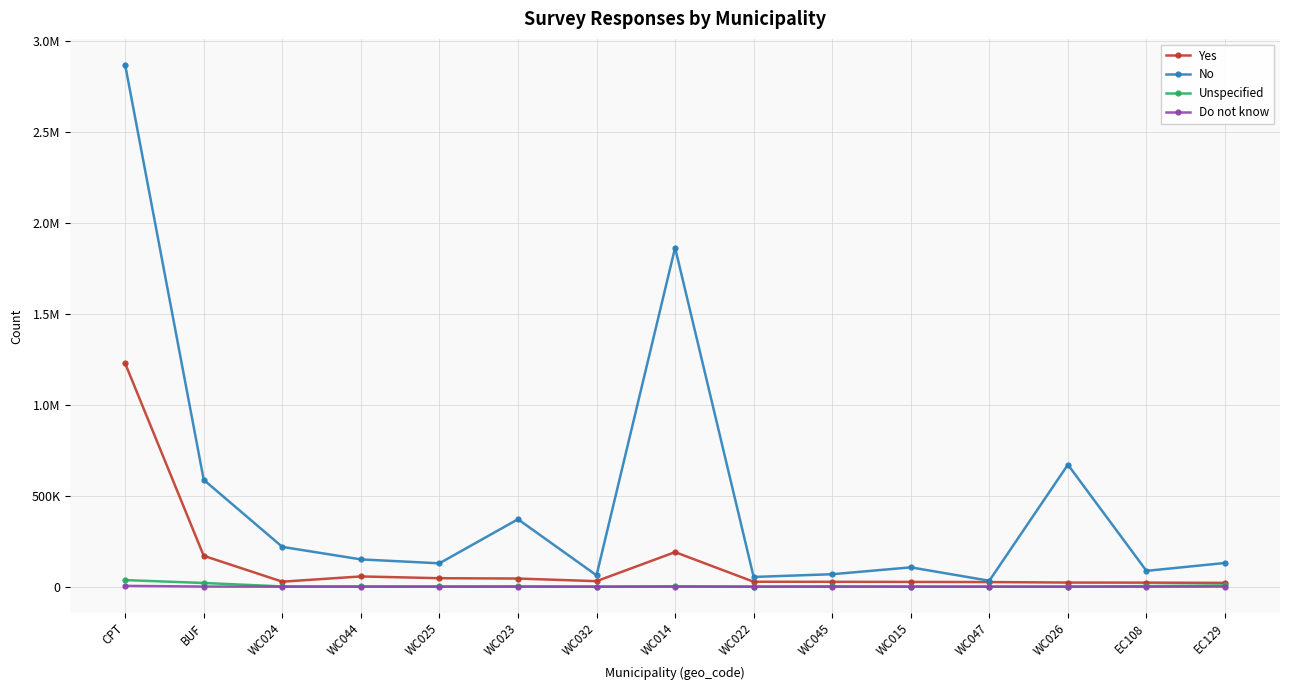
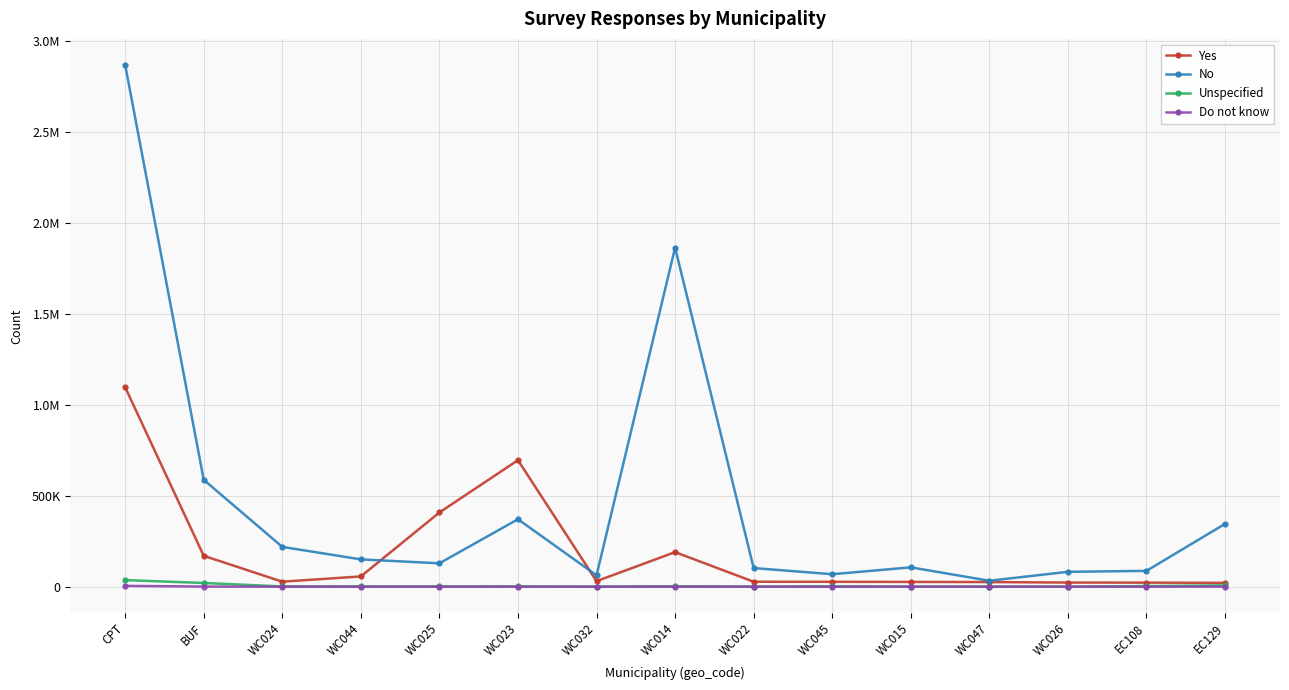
  {
    "Yes": {
-     "CPT": 1230000,
+     "CPT": 1100000,
      "BUF": 170000,
      "WC024": 30000,
      "WC044": 60000,
-     "WC025": 50000,
-     "WC023": 40000,
+     "WC025": 410000,
+     "WC023": 700000,
      "WC032": 30000,
      "WC014": 190000,
      "WC022": 30000,
      "WC045": 30000,
      "WC015": 30000,
      "WC026": 20000,
      "EC108": 20000
    },
    "No": {
      "CPT": 2870000,
      "BUF": 590000,
      "WC024": 220000,
      "WC044": 150000,
      "WC025": 130000,
      "WC023": 370000,
      "WC032": 60000,
      "WC014": 1860000,
-     "WC022": 50000,
+     "WC022": 100000,
      "WC045": 70000,
      "WC015": 110000,
-     "WC026": 670000,
+     "WC026": 80000,
      "EC108": 90000,
-     "EC129": 130000
+     "EC129": 350000
    },
    "Unspecified": {
      "CPT": 40000,
      "BUF": 20000
    },
    "Do not know": {
      "CPT": 0,
      "BUF": 0
    }
  }
